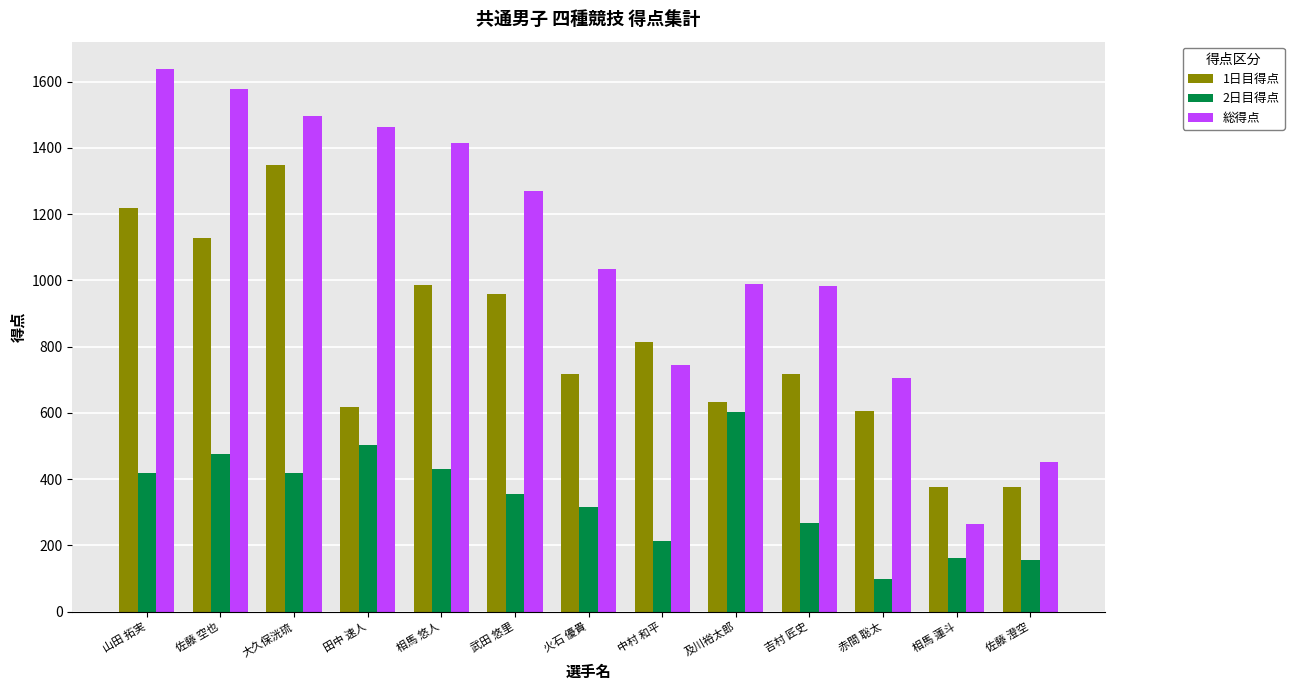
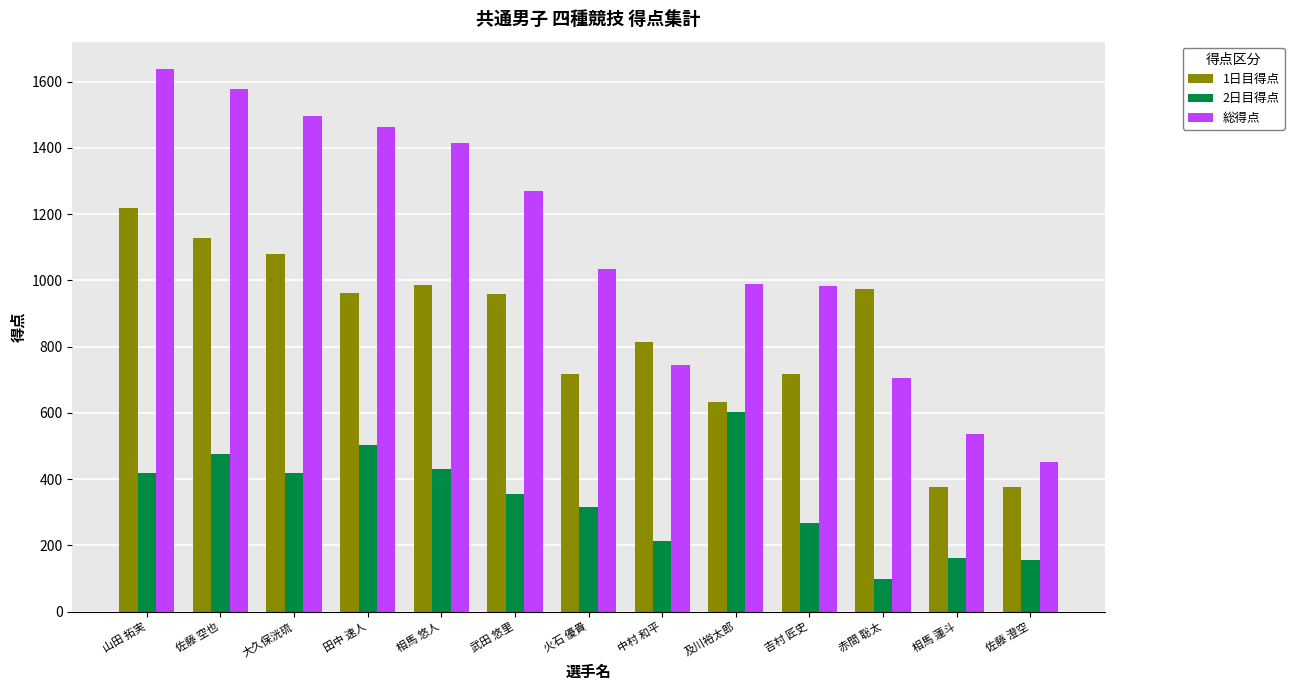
  {
    "1日目得点": {
      "山田 拓実": 1220,
      "佐藤 空也": 1130,
-     "大久保洸琉": 1350,
-     "田中 速人": 620,
+     "大久保洸琉": 1080,
+     "田中 速人": 960,
      "相馬 悠人": 990,
      "武田 悠里": 960,
      "火石 優貴": 720,
      "中村 和平": 810,
      "及川裕太郎": 630,
      "吉村 匠史": 720,
-     "赤間 聡太": 610,
+     "赤間 聡太": 980,
      "相馬 蓮斗": 380,
      "佐藤 澄空": 380
    },
    "2日目得点": {
      "山田 拓実": 420,
      "佐藤 空也": 480,
      "大久保洸琉": 420,
      "田中 速人": 500,
      "相馬 悠人": 430,
      "武田 悠里": 360,
      "火石 優貴": 320,
      "中村 和平": 210,
      "及川裕太郎": 600,
      "吉村 匠史": 270,
      "赤間 聡太": 100,
      "相馬 蓮斗": 160,
      "佐藤 澄空": 160
    },
    "総得点": {
      "山田 拓実": 1640,
      "佐藤 空也": 1580,
      "大久保洸琉": 1500,
      "田中 速人": 1460,
      "相馬 悠人": 1420,
      "武田 悠里": 1270,
      "火石 優貴": 1030,
      "中村 和平": 740,
      "及川裕太郎": 990,
      "吉村 匠史": 980,
      "赤間 聡太": 700,
-     "相馬 蓮斗": 260,
+     "相馬 蓮斗": 540,
      "佐藤 澄空": 450
    }
  }
